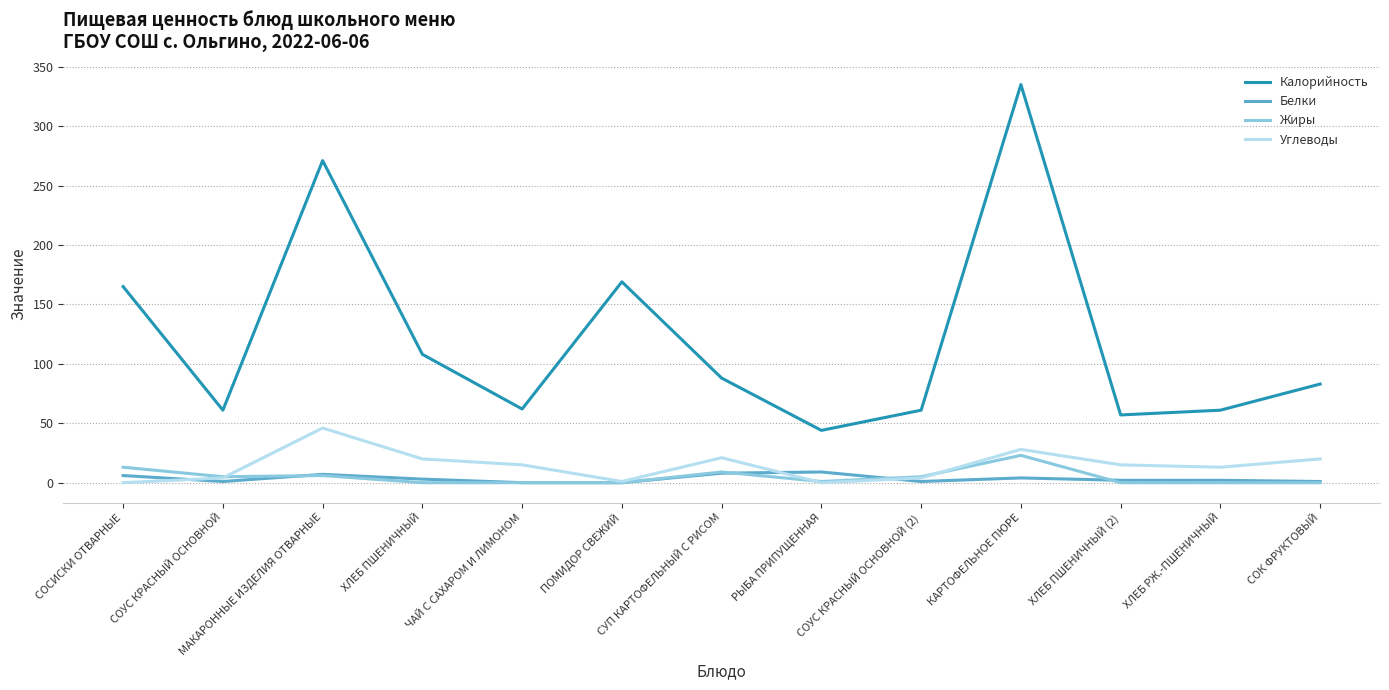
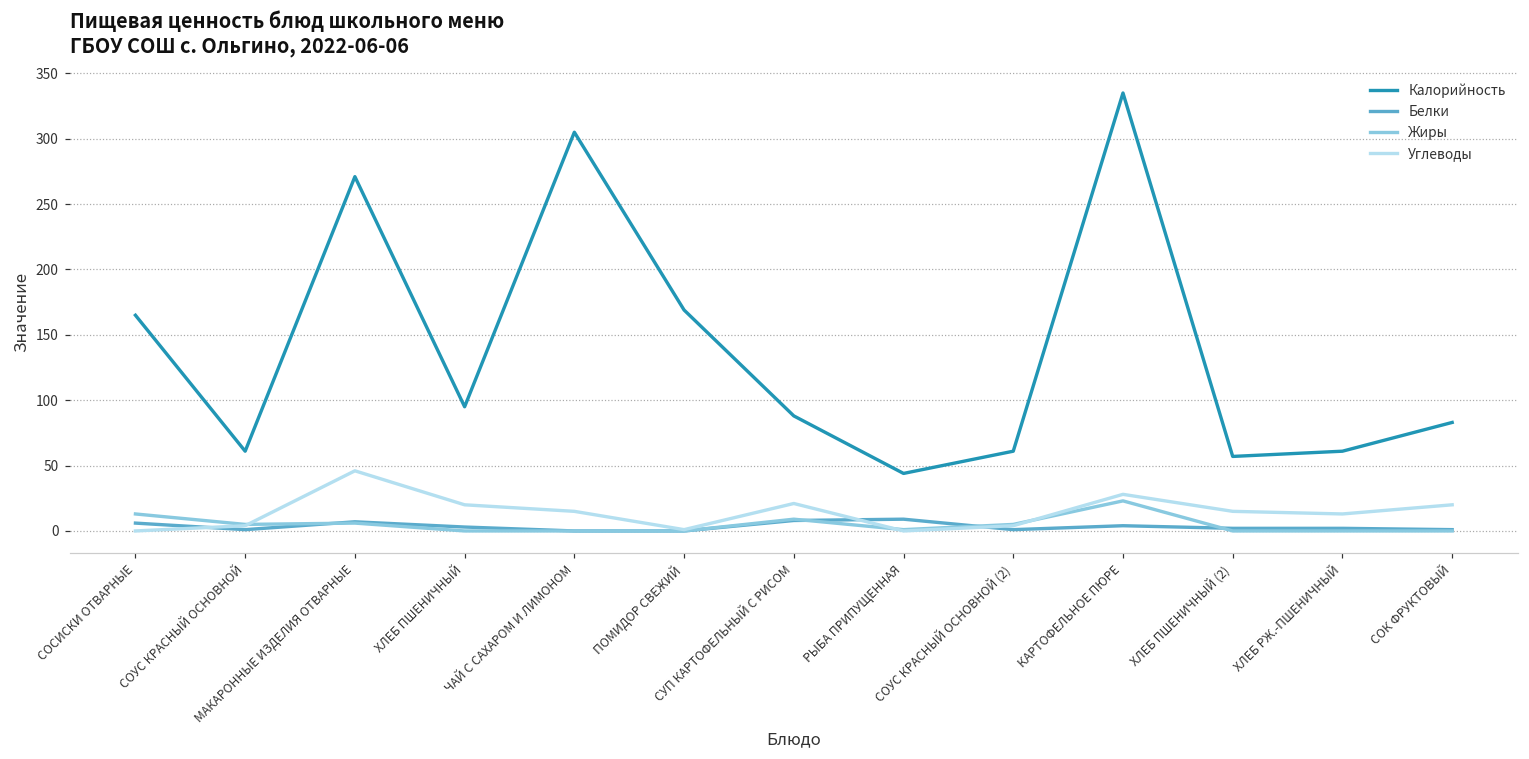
  {
    "Калорийность": {
      "СОСИСКИ ОТВАРНЫЕ": 165,
      "СОУС КРАСНЫЙ ОСНОВНОЙ": 61,
      "МАКАРОННЫЕ ИЗДЕЛИЯ ОТВАРНЫЕ": 271,
-     "ХЛЕБ ПШЕНИЧНЫЙ": 108,
-     "ЧАЙ С САХАРОМ И ЛИМОНОМ": 62,
+     "ХЛЕБ ПШЕНИЧНЫЙ": 95,
+     "ЧАЙ С САХАРОМ И ЛИМОНОМ": 305,
      "ПОМИДОР СВЕЖИЙ": 169,
      "СУП КАРТОФЕЛЬНЫЙ С РИСОМ": 88,
      "РЫБА ПРИПУЩЕННАЯ": 44,
      "СОУС КРАСНЫЙ ОСНОВНОЙ (2)": 61,
      "КАРТОФЕЛЬНОЕ ПЮРЕ": 335,
      "ХЛЕБ ПШЕНИЧНЫЙ (2)": 57,
      "ХЛЕБ РЖ.-ПШЕНИЧНЫЙ": 61,
      "СОК ФРУКТОВЫЙ": 83
    }
  }
